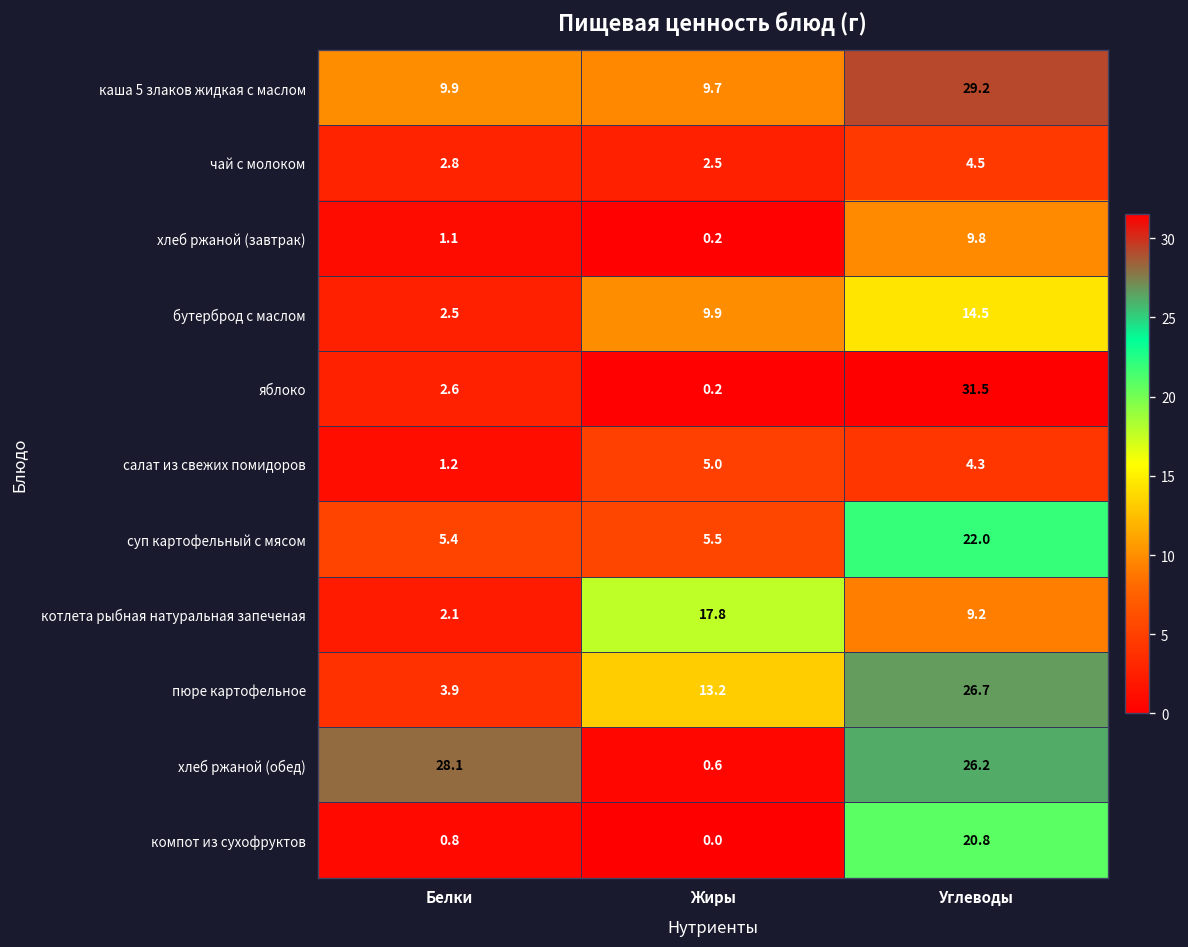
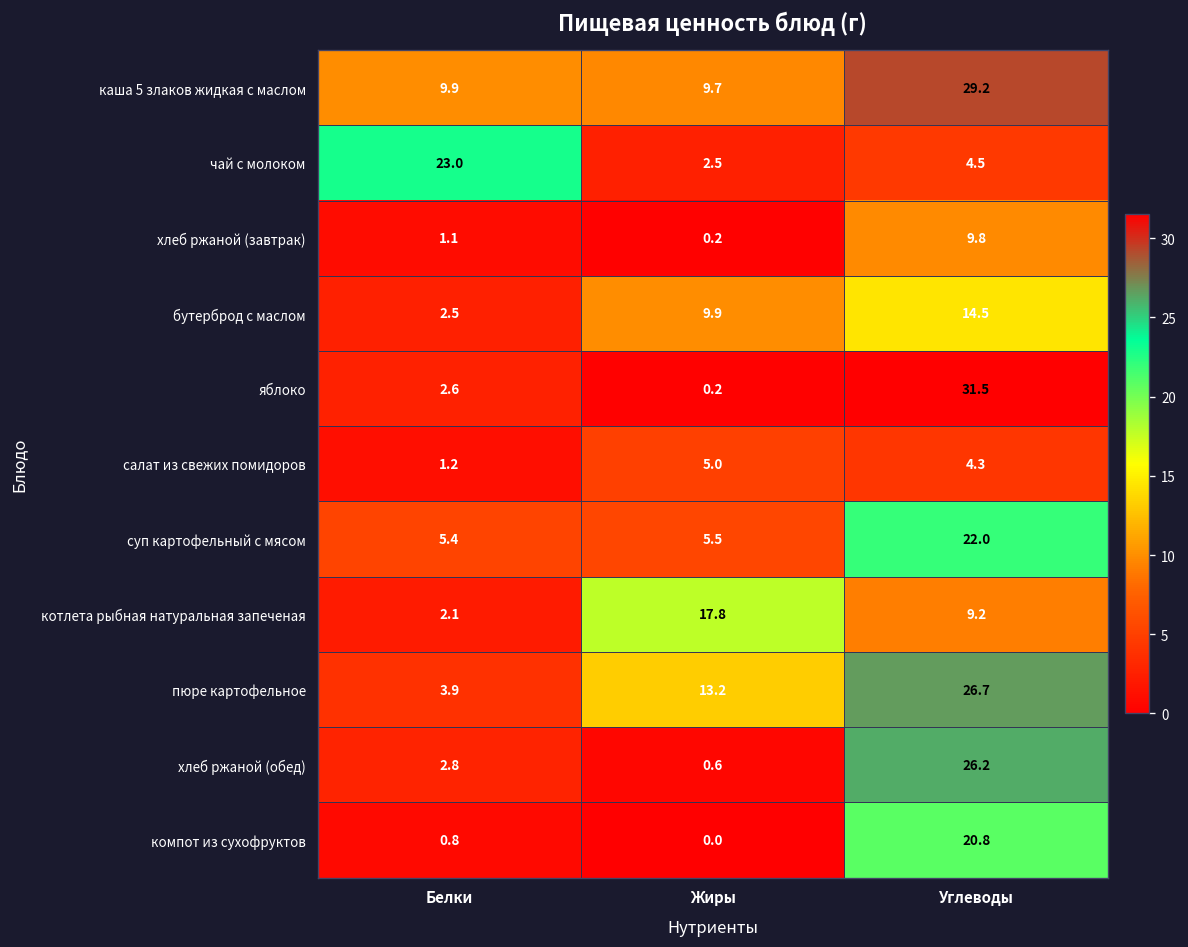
  {
    "каша 5 злаков жидкая с маслом": {
      "Белки": 9.9,
      "Жиры": 9.7,
      "Углеводы": 29.2
    },
    "чай с молоком": {
-     "Белки": 2.8,
+     "Белки": 23.0,
      "Жиры": 2.5,
      "Углеводы": 4.5
    },
    "хлеб ржаной (завтрак)": {
      "Белки": 1.1,
      "Жиры": 0.2,
      "Углеводы": 9.8
    },
    "бутерброд с маслом": {
      "Белки": 2.5,
      "Жиры": 9.9,
      "Углеводы": 14.5
    },
    "яблоко": {
      "Белки": 2.6,
      "Жиры": 0.2,
      "Углеводы": 31.5
    },
    "салат из свежих помидоров": {
      "Белки": 1.2,
      "Жиры": 5.0,
      "Углеводы": 4.3
    },
    "суп картофельный с мясом": {
      "Белки": 5.4,
      "Жиры": 5.5,
      "Углеводы": 22.0
    },
    "котлета рыбная натуральная запеченая": {
      "Белки": 2.1,
      "Жиры": 17.8,
      "Углеводы": 9.2
    },
    "пюре картофельное": {
      "Белки": 3.9,
      "Жиры": 13.2,
      "Углеводы": 26.7
    },
    "хлеб ржаной (обед)": {
-     "Белки": 28.1,
+     "Белки": 2.8,
      "Жиры": 0.6,
      "Углеводы": 26.2
    },
    "компот из сухофруктов": {
      "Белки": 0.8,
      "Жиры": 0.0,
      "Углеводы": 20.8
    }
  }
